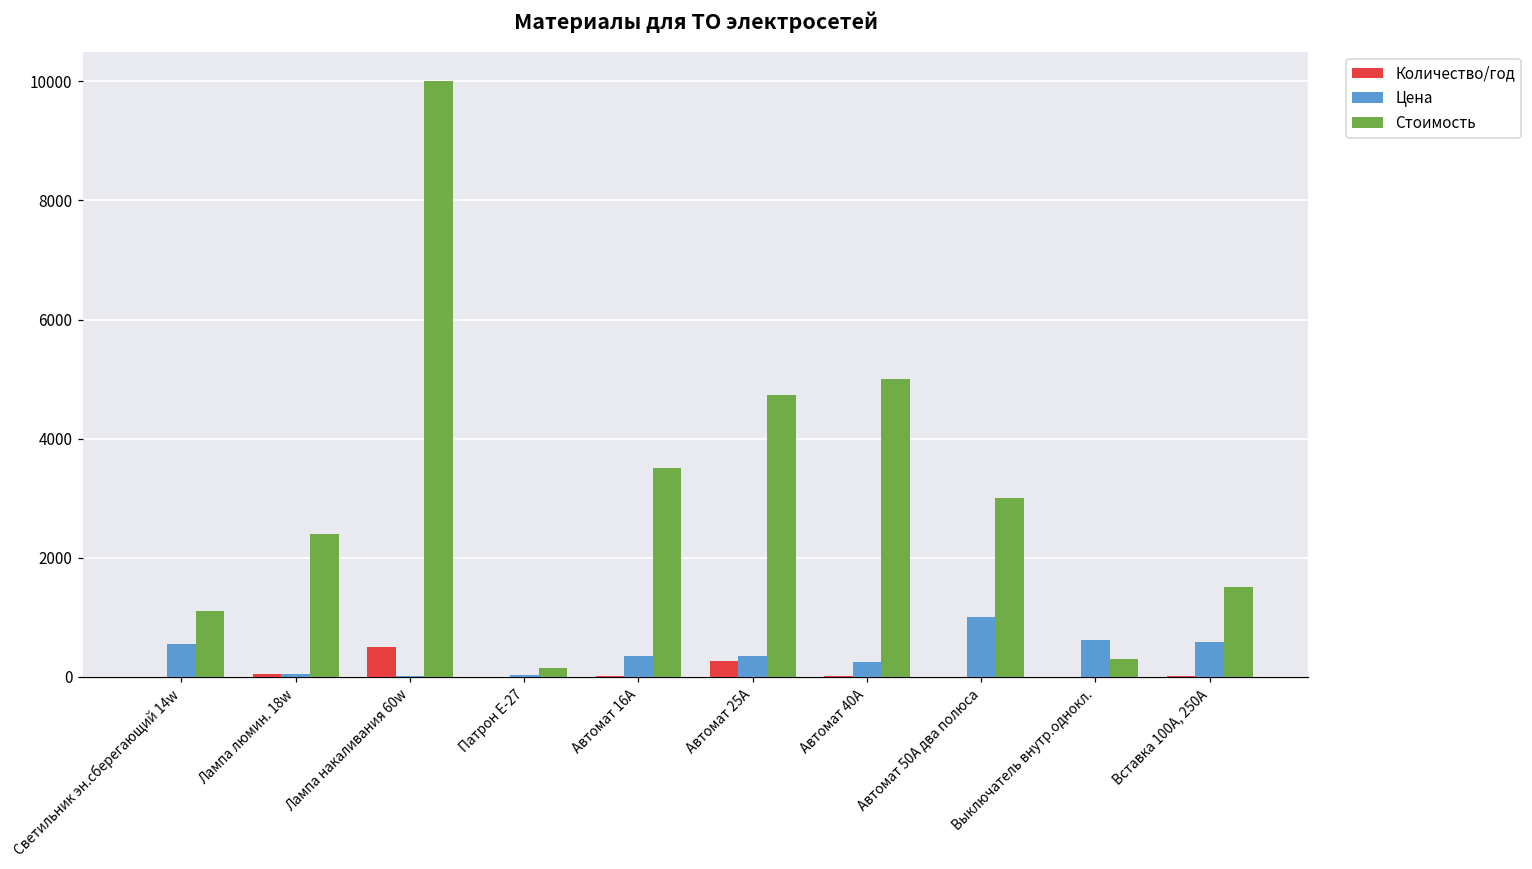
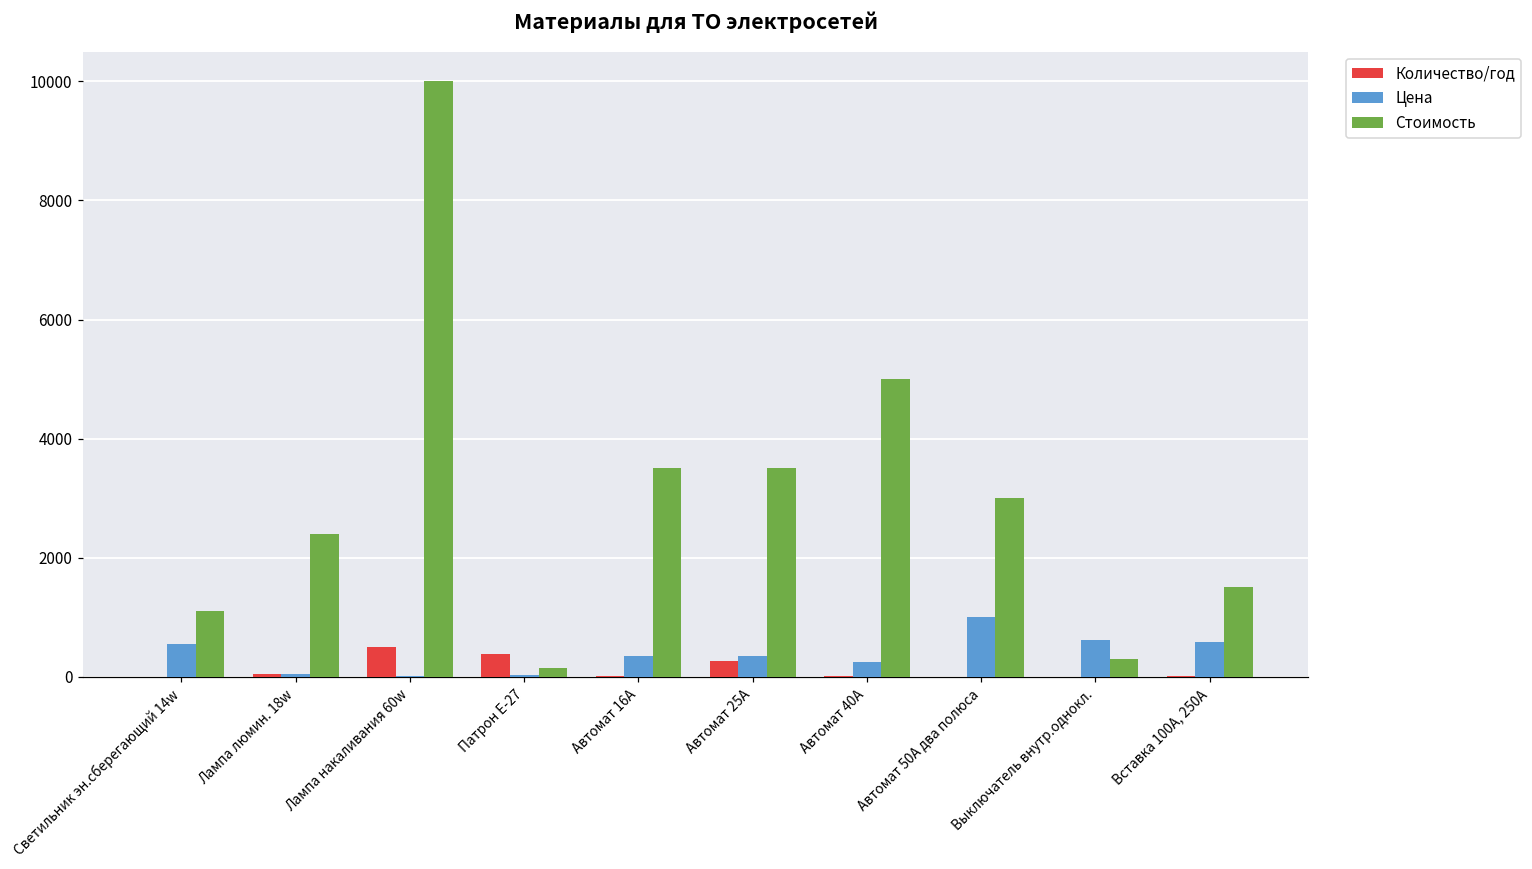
  {
    "Количество/год": {
      "Лампа люмин. 18w": 100,
      "Лампа накаливания 60w": 500,
-     "Патрон Е-27": 0,
+     "Патрон Е-27": 400,
      "Автомат 25А": 300
    },
    "Цена": {
      "Светильник эн.сберегающий 14w": 600,
      "Лампа люмин. 18w": 0,
      "Автомат 16А": 400,
      "Автомат 25А": 400,
      "Автомат 40А": 200,
      "Автомат 50А два полюса": 1000,
      "Выключатель внутр.однокл.": 600,
      "Вставка 100А, 250А": 600
    },
    "Стоимость": {
      "Светильник эн.сберегающий 14w": 1100,
      "Лампа люмин. 18w": 2400,
      "Лампа накаливания 60w": 10000,
      "Патрон Е-27": 200,
      "Автомат 16А": 3500,
-     "Автомат 25А": 4700,
+     "Автомат 25А": 3500,
      "Автомат 40А": 5000,
      "Автомат 50А два полюса": 3000,
      "Выключатель внутр.однокл.": 300,
      "Вставка 100А, 250А": 1500
    }
  }
